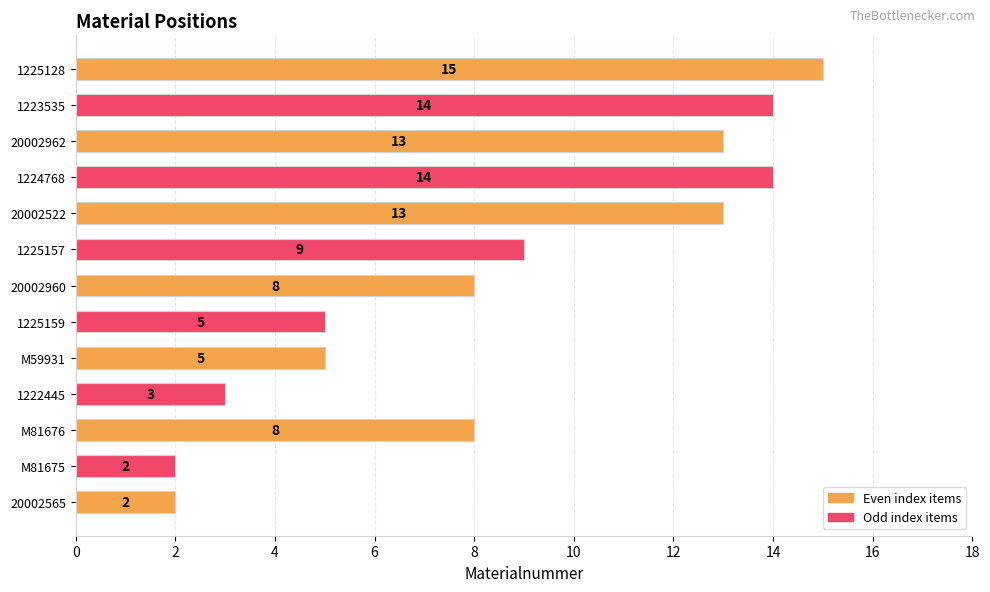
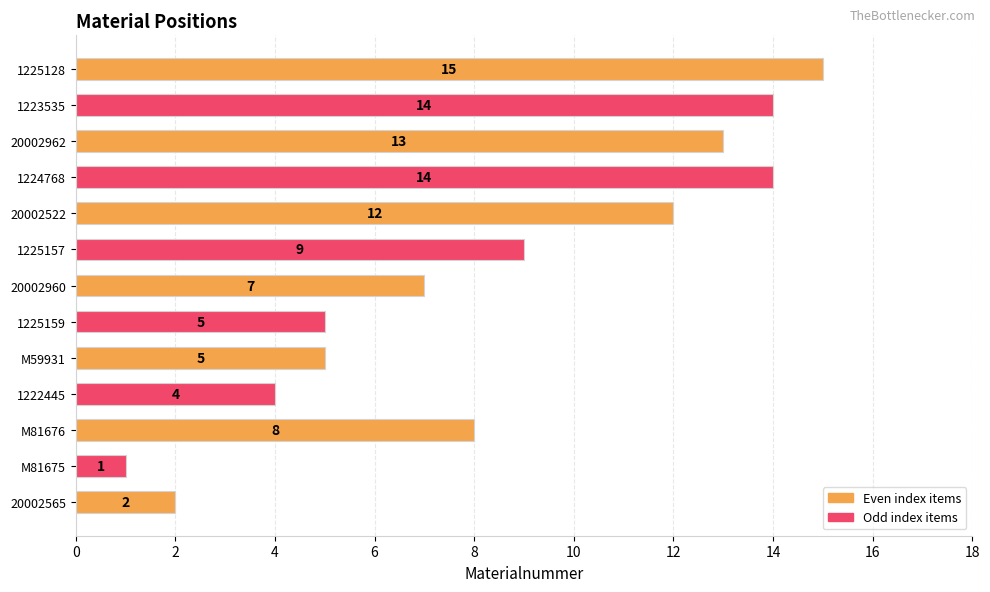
  {
    "1225128": 15,
    "1223535": 14,
    "20002962": 13,
    "1224768": 14,
-   "20002522": 13,
+   "20002522": 12,
    "1225157": 9,
-   "20002960": 8,
+   "20002960": 7,
    "1225159": 5,
    "M59931": 5,
-   "1222445": 3,
+   "1222445": 4,
    "M81676": 8,
-   "M81675": 2,
+   "M81675": 1,
    "20002565": 2
  }
